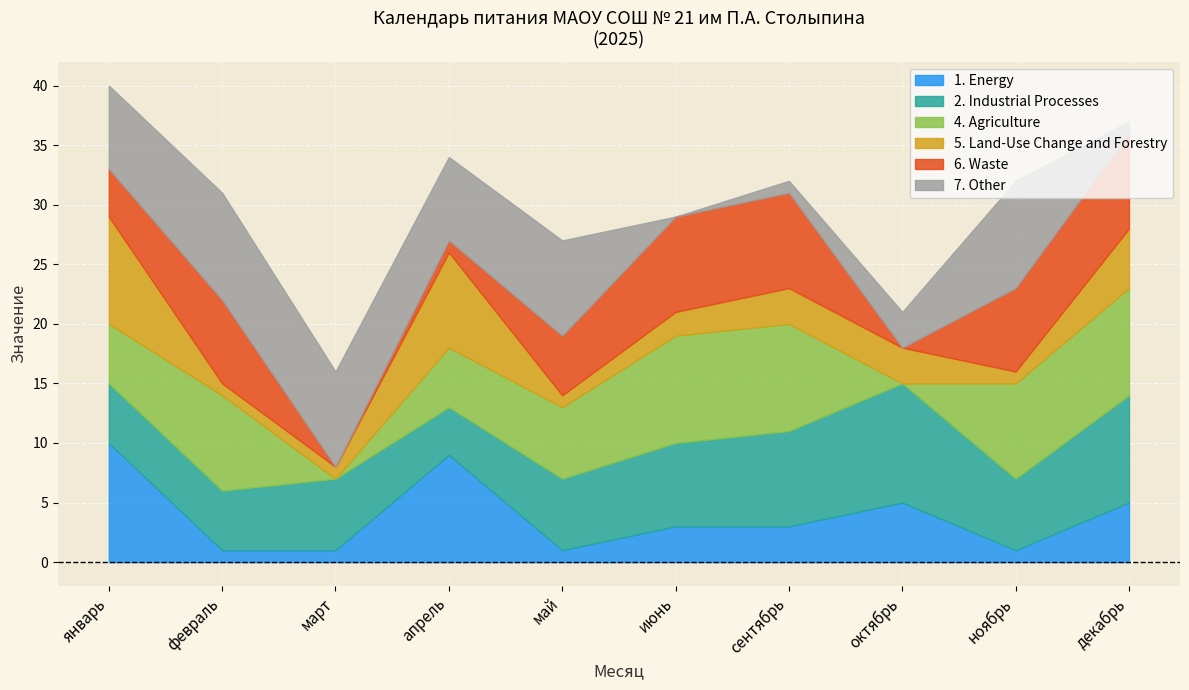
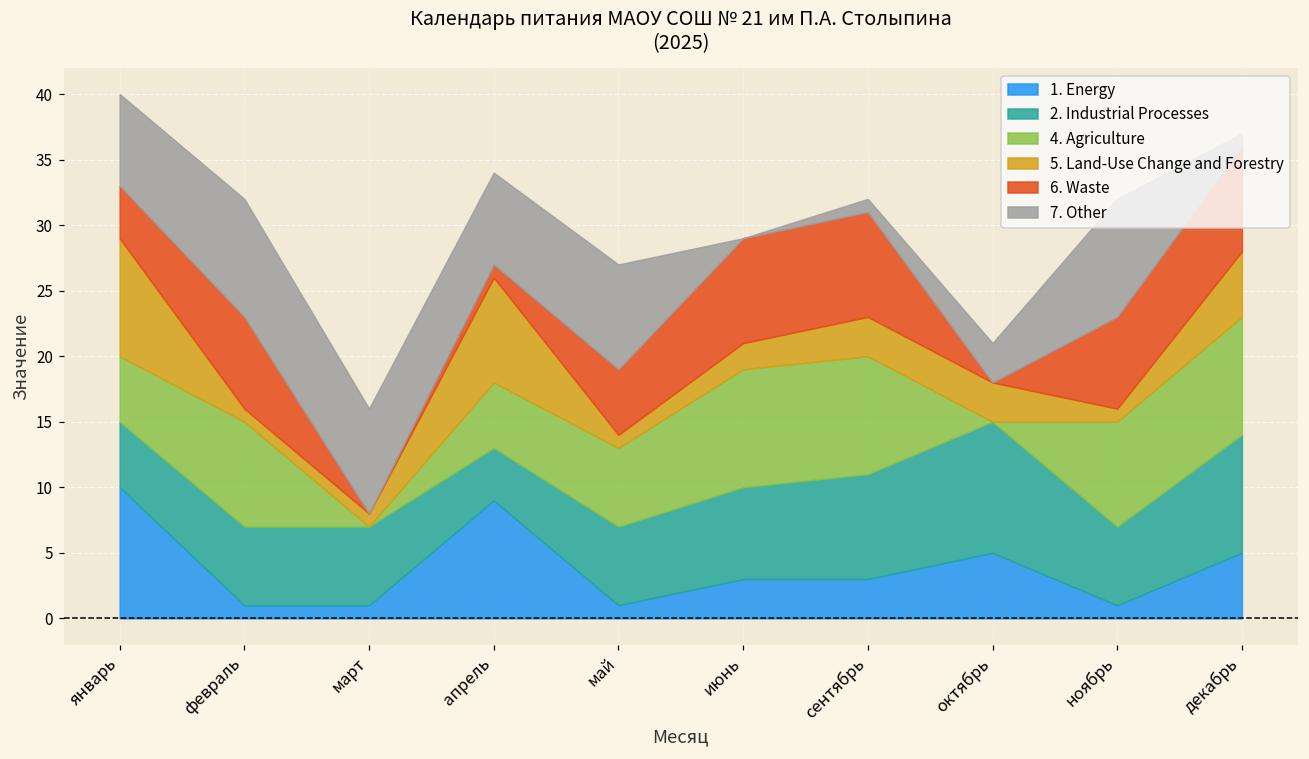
  {
    "1. Energy": {
      "январь": 10,
      "февраль": 1,
      "март": 1,
      "апрель": 9,
      "май": 1,
      "июнь": 3,
      "сентябрь": 3,
      "октябрь": 5,
      "ноябрь": 1,
      "декабрь": 5
    },
    "2. Industrial Processes": {
      "январь": 5,
-     "февраль": 5,
+     "февраль": 6,
      "апрель": 4,
      "май": 6,
      "июнь": 7,
      "сентябрь": 8,
      "ноябрь": 6,
      "декабрь": 9
    },
    "4. Agriculture": {
      "январь": 5,
      "февраль": 8,
      "апрель": 5,
      "май": 6,
      "июнь": 9,
      "сентябрь": 9,
      "ноябрь": 8,
      "декабрь": 9
    },
    "5. Land-Use Change and Forestry": {
      "январь": 9,
      "февраль": 1,
      "апрель": 8,
      "май": 1,
      "июнь": 2,
      "сентябрь": 3,
      "ноябрь": 1,
      "декабрь": 5
    },
    "6. Waste": {
      "январь": 4,
      "февраль": 7,
      "апрель": 1,
      "май": 5,
      "сентябрь": 8,
      "ноябрь": 7
    },
    "7. Other": {
      "январь": 7,
      "февраль": 9,
      "март": 8,
      "апрель": 7,
      "май": 8,
      "сентябрь": 1,
      "октябрь": 3
    }
  }
